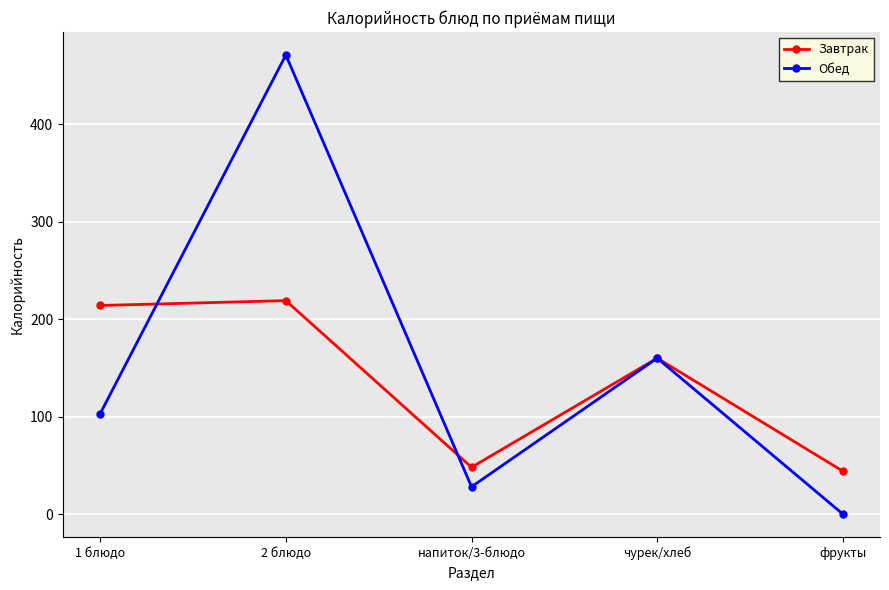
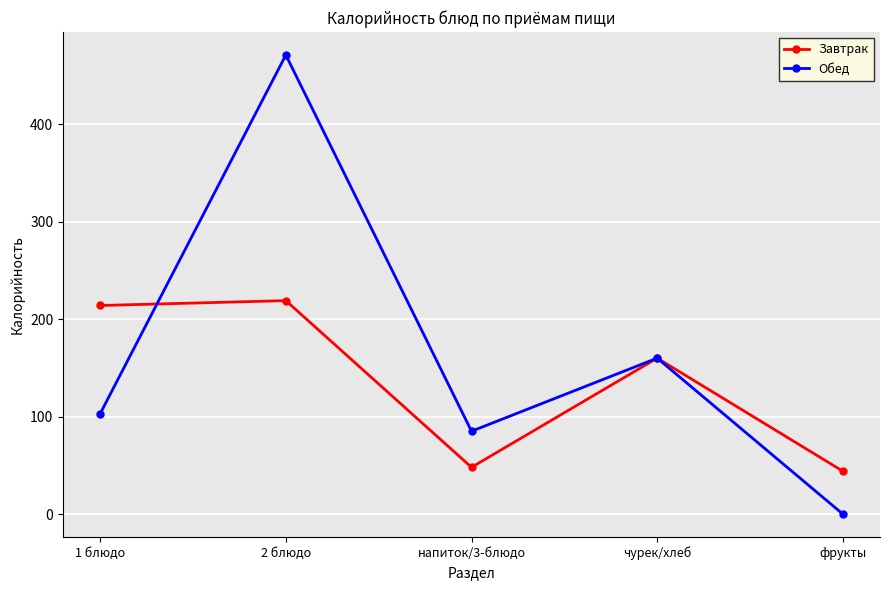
  {
    "Завтрак": {
      "1 блюдо": 210,
      "2 блюдо": 220,
      "напиток/3-блюдо": 50,
      "фрукты": 40
    },
    "Обед": {
      "1 блюдо": 100,
      "2 блюдо": 470,
-     "напиток/3-блюдо": 30,
+     "напиток/3-блюдо": 90,
      "фрукты": 0
    }
  }
